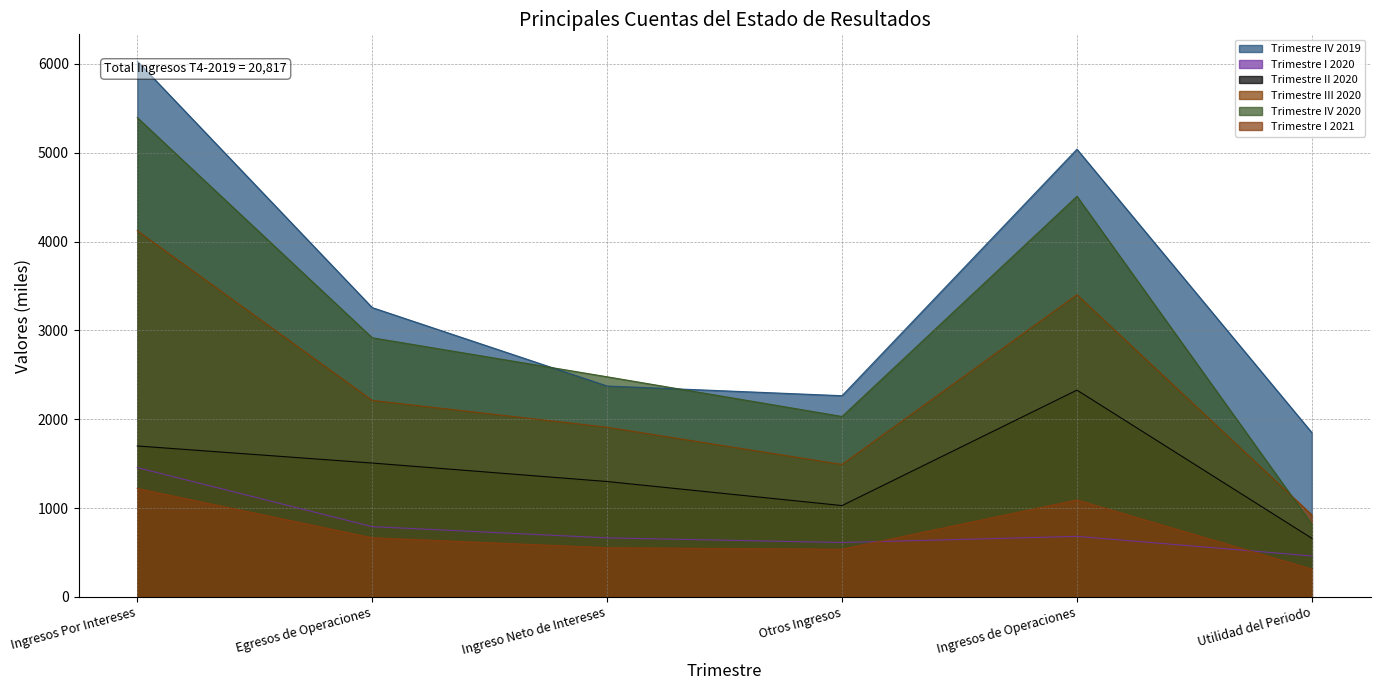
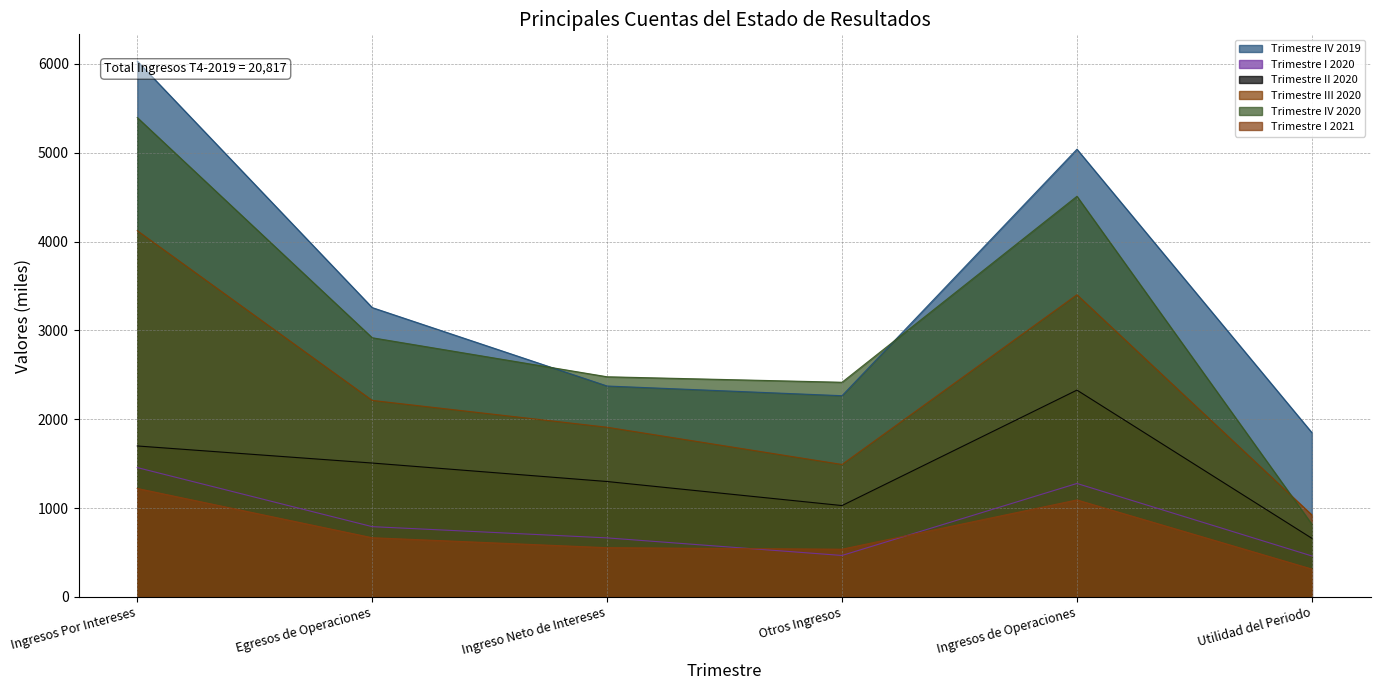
  {
    "Trimestre IV 2019": {
      "Egresos de Operaciones": 3300,
      "Ingreso Neto de Intereses": 2400,
      "Otros Ingresos": 2300,
      "Ingresos de Operaciones": 5000,
      "Utilidad del Periodo": 1800
    },
    "Trimestre I 2020": {
      "Ingresos Por Intereses": 1500,
      "Egresos de Operaciones": 800,
      "Ingreso Neto de Intereses": 700,
-     "Otros Ingresos": 600,
-     "Ingresos de Operaciones": 700,
+     "Otros Ingresos": 500,
+     "Ingresos de Operaciones": 1300,
      "Utilidad del Periodo": 500
    },
    "Trimestre II 2020": {
      "Ingresos Por Intereses": 1700,
      "Egresos de Operaciones": 1500,
      "Ingreso Neto de Intereses": 1300,
      "Otros Ingresos": 1000,
      "Ingresos de Operaciones": 2300,
      "Utilidad del Periodo": 700
    },
    "Trimestre IV 2020": {
      "Ingresos Por Intereses": 5400,
      "Egresos de Operaciones": 2900,
      "Ingreso Neto de Intereses": 2500,
-     "Otros Ingresos": 2000,
+     "Otros Ingresos": 2400,
      "Ingresos de Operaciones": 4500,
      "Utilidad del Periodo": 800
    }
  }
